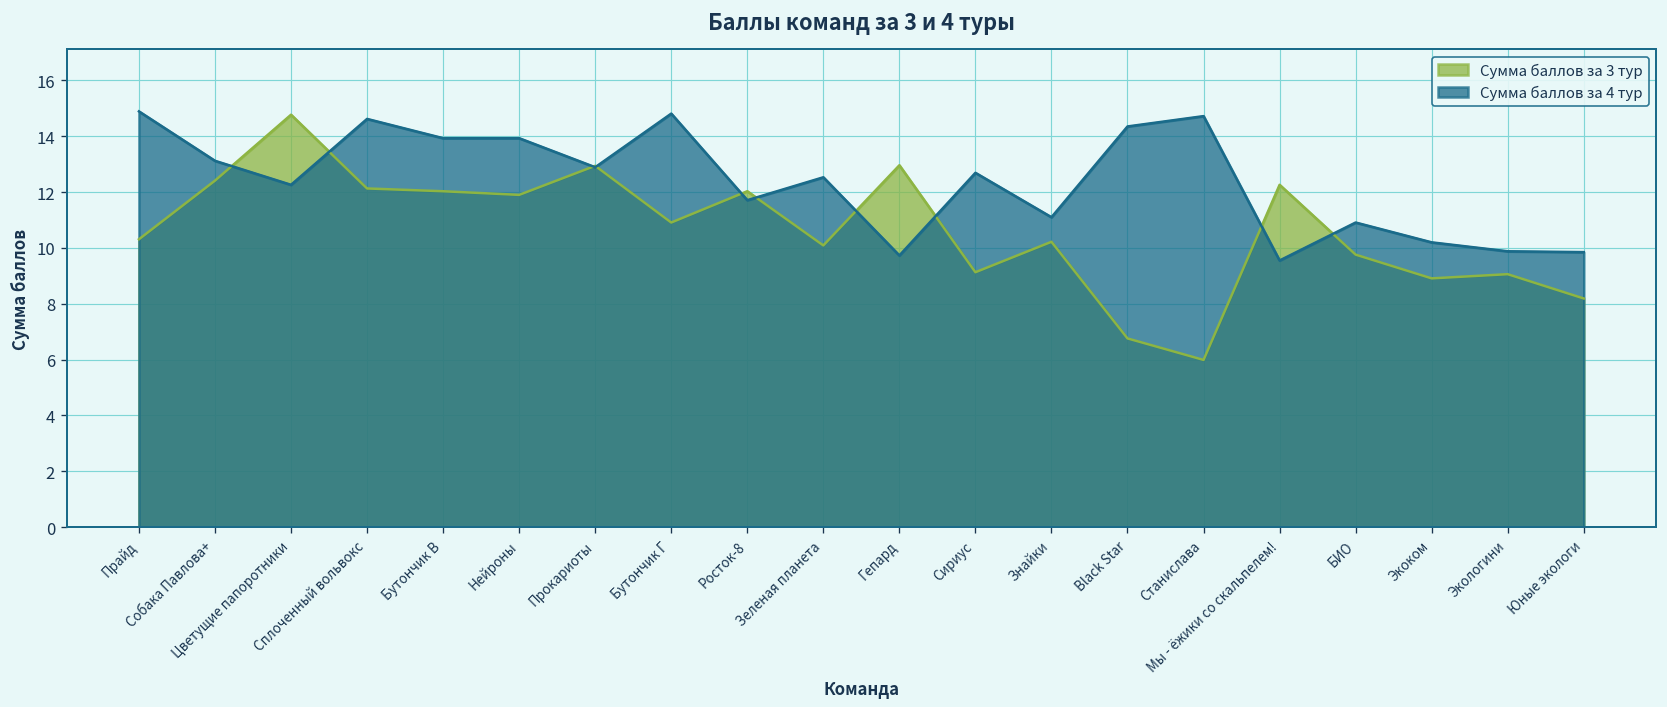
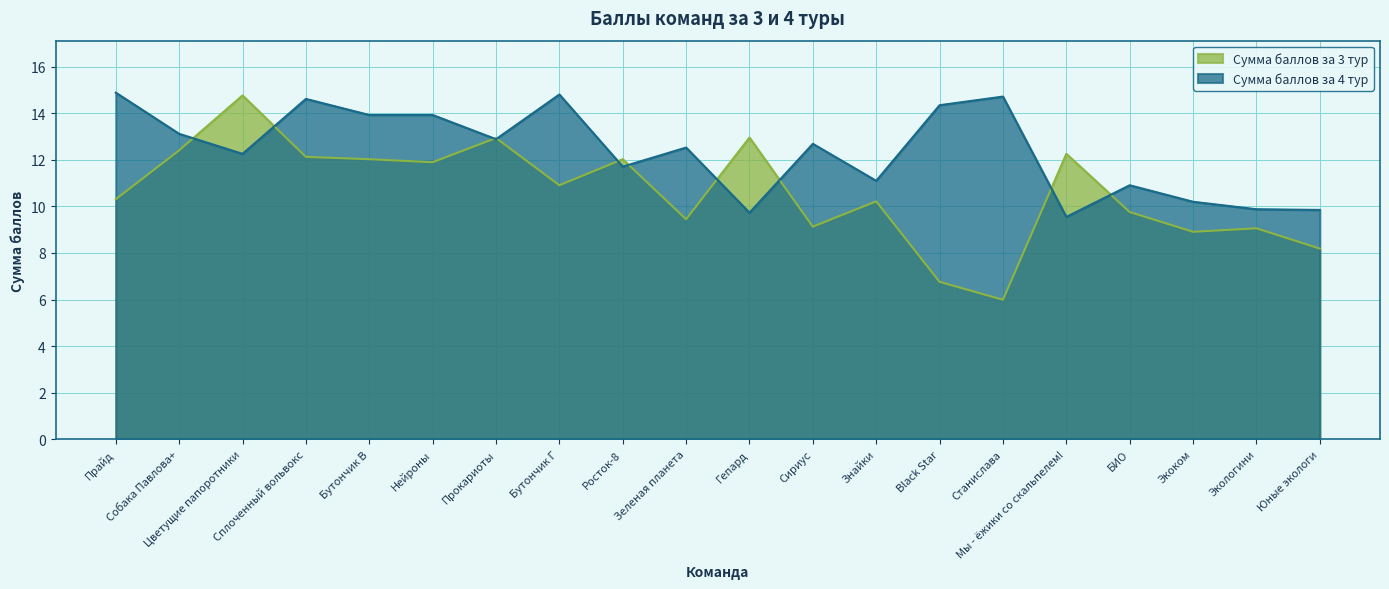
  {
    "Сумма баллов за 3 тур": {
      "Прайд": 10.3,
      "Собака Павлова+": 12.4,
      "Цветущие папоротники": 14.8,
      "Сплоченный вольвокс": 12.1,
      "Бутончик В": 12.0,
      "Нейроны": 11.9,
      "Бутончик Г": 10.9,
      "Росток-8": 12.0,
-     "Зеленая планета": 10.1,
+     "Зеленая планета": 9.5,
      "Гепард": 13.0,
      "Сириус": 9.1,
      "Знайки": 10.2,
      "Black Star": 6.8,
      "Станислава": 6.0,
      "Мы - ёжики со скальпелем!": 12.3,
      "БИО": 9.8,
      "Экоком": 8.9,
      "Экологини": 9.1,
      "Юные экологи": 8.2
    },
    "Сумма баллов за 4 тур": {
      "Прайд": 14.9,
      "Собака Павлова+": 13.1,
      "Цветущие папоротники": 12.3,
      "Сплоченный вольвокс": 14.6,
      "Бутончик В": 13.9,
      "Нейроны": 13.9,
      "Бутончик Г": 14.8,
      "Росток-8": 11.7,
      "Зеленая планета": 12.5,
      "Гепард": 9.7,
      "Сириус": 12.7,
      "Знайки": 11.1,
      "Black Star": 14.4,
      "Станислава": 14.7,
      "Мы - ёжики со скальпелем!": 9.6,
      "БИО": 10.9,
      "Экоком": 10.2,
      "Экологини": 9.9,
      "Юные экологи": 9.9
    }
  }
